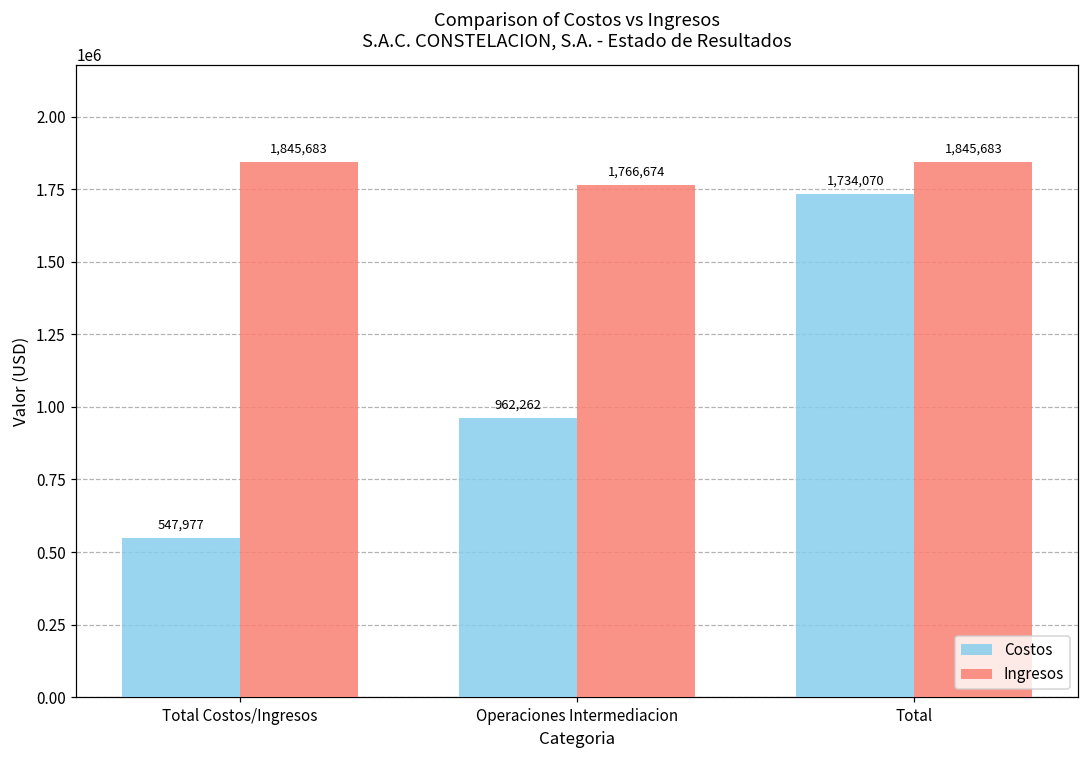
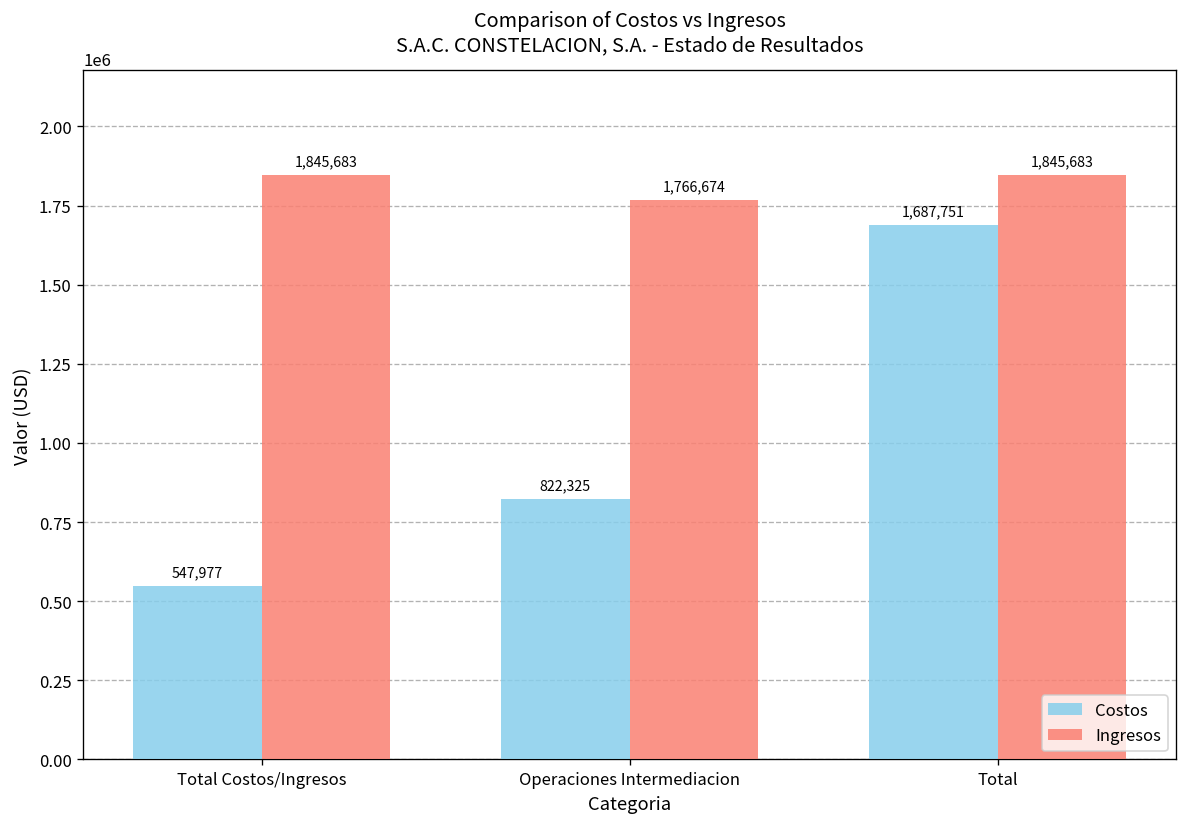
  {
    "Costos": {
      "Total Costos/Ingresos": "547,977",
-     "Operaciones Intermediacion": "962,262",
-     "Total": "1,734,070"
+     "Operaciones Intermediacion": "822,325",
+     "Total": "1,687,751"
    },
    "Ingresos": {
      "Total Costos/Ingresos": "1,845,683",
      "Operaciones Intermediacion": "1,766,674",
      "Total": "1,845,683"
    }
  }
